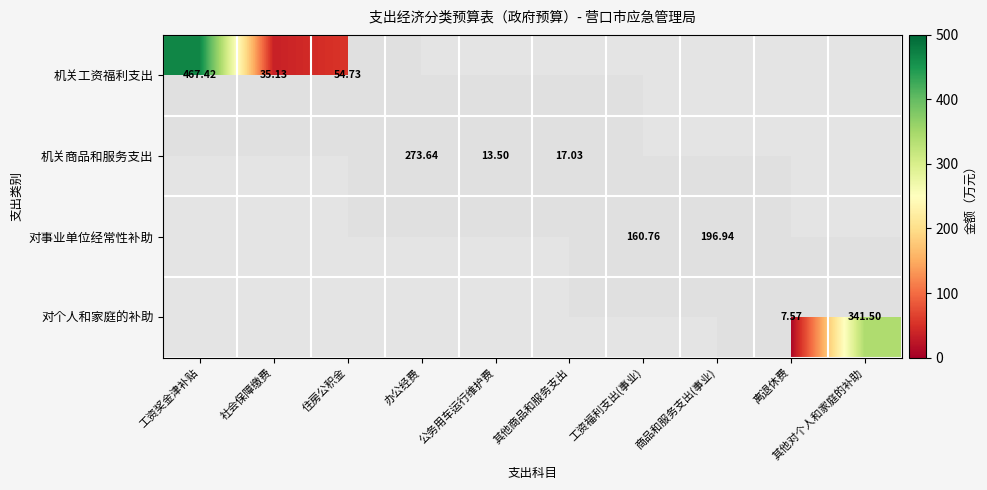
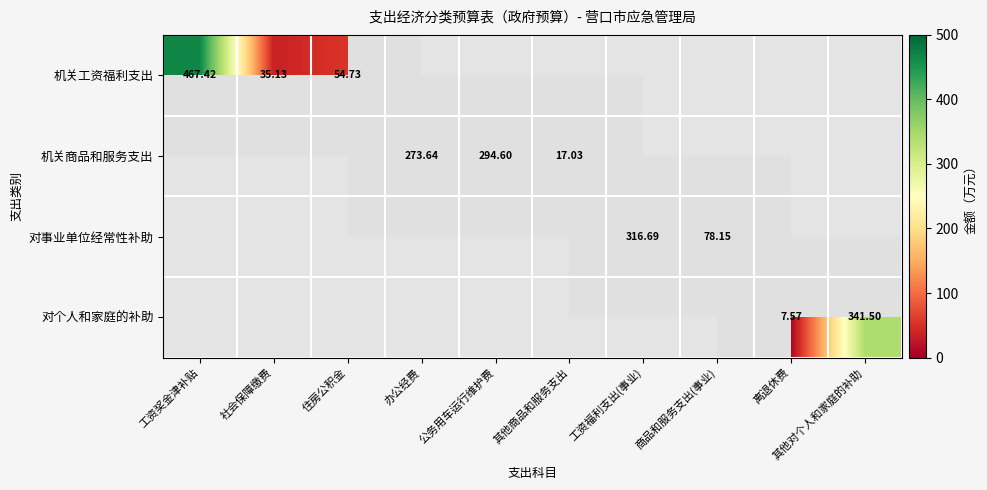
  {
    "机关工资福利支出": {
      "工资奖金津补贴": 467.42,
      "社会保障缴费": 35.13,
      "住房公积金": 54.73
    },
    "机关商品和服务支出": {
      "办公经费": 273.64,
-     "公务用车运行维护费": 13.50,
+     "公务用车运行维护费": 294.60,
      "其他商品和服务支出": 17.03
    },
    "对事业单位经常性补助": {
-     "工资福利支出(事业)": 160.76,
-     "商品和服务支出(事业)": 196.94
+     "工资福利支出(事业)": 316.69,
+     "商品和服务支出(事业)": 78.15
    },
    "对个人和家庭的补助": {
      "离退休费": 7.57,
      "其他对个人和家庭的补助": 341.50
    }
  }
